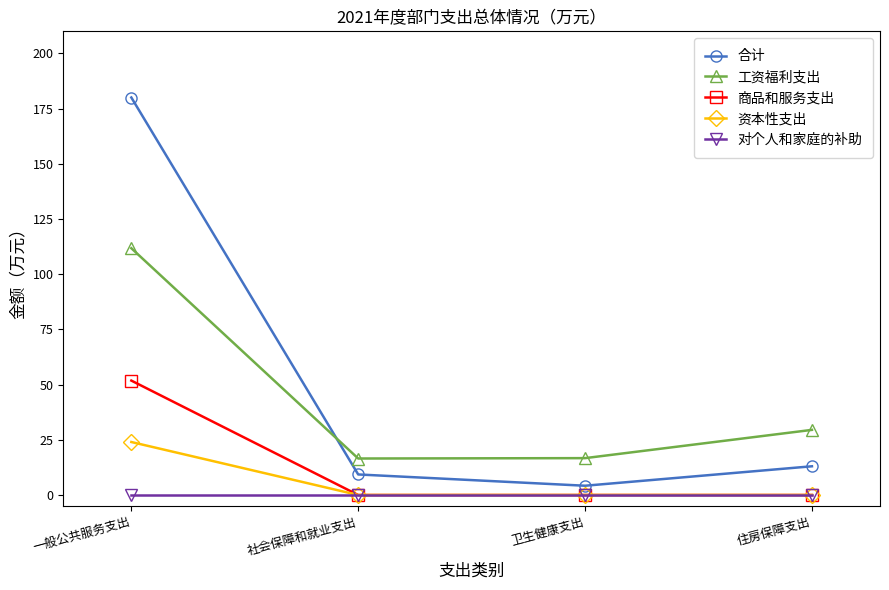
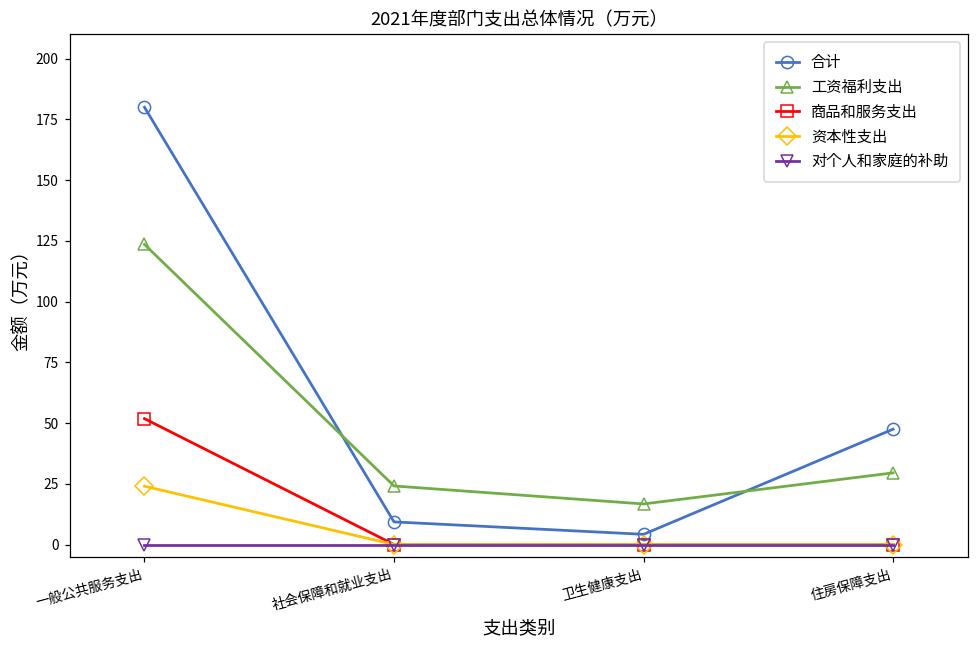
  {
    "合计": {
      "一般公共服务支出": 180,
      "社会保障和就业支出": 9,
      "卫生健康支出": 4,
-     "住房保障支出": 13
+     "住房保障支出": 48
    },
    "工资福利支出": {
-     "一般公共服务支出": 112,
-     "社会保障和就业支出": 17,
+     "一般公共服务支出": 124,
+     "社会保障和就业支出": 24,
      "卫生健康支出": 17,
      "住房保障支出": 30
    },
    "商品和服务支出": {
      "一般公共服务支出": 52
    },
    "资本性支出": {
      "一般公共服务支出": 24
    },
    "对个人和家庭的补助": {
      "一般公共服务支出": 0
    }
  }
